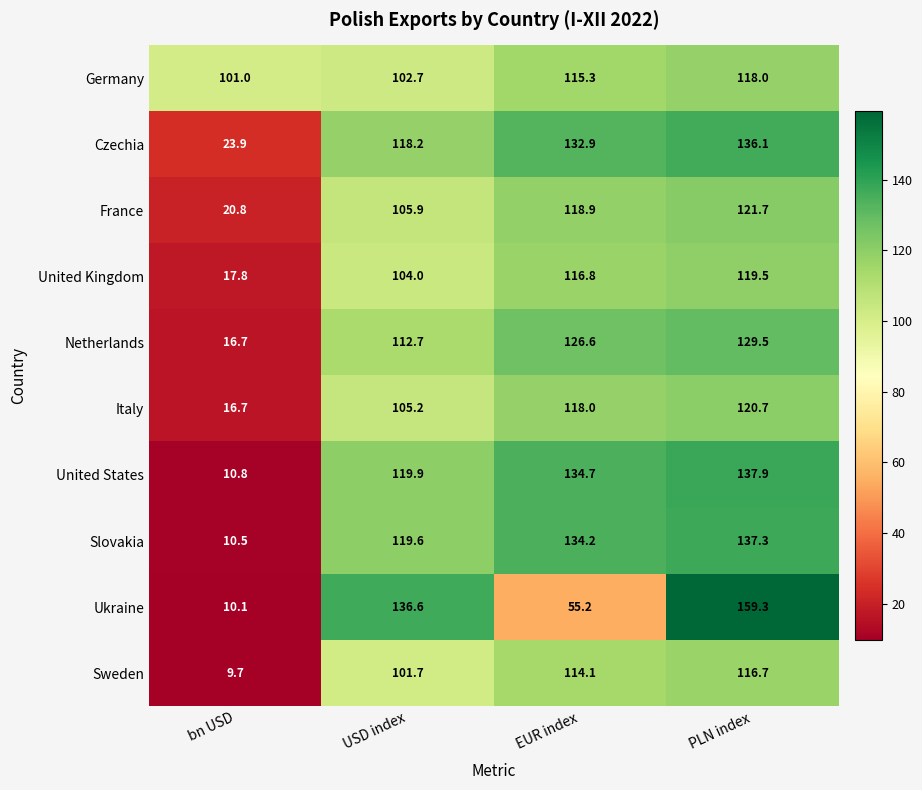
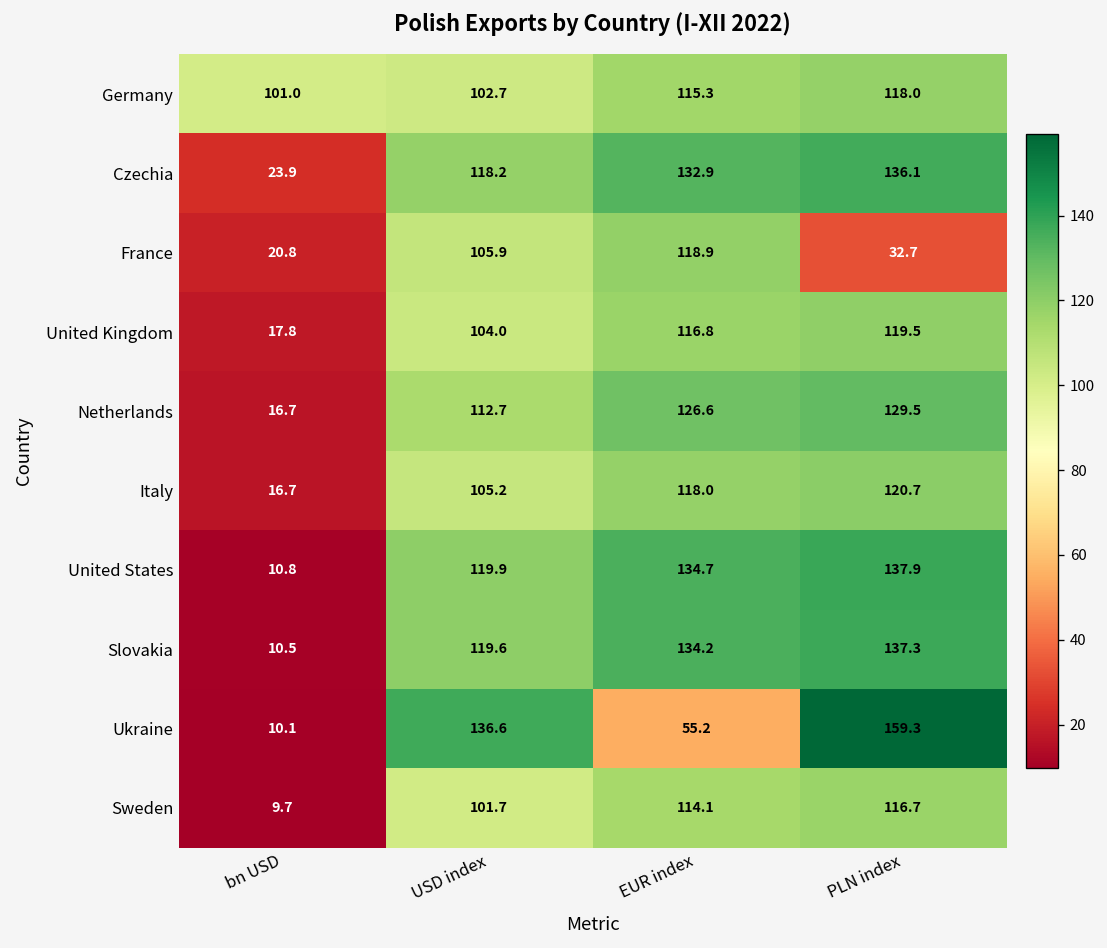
  {
    "Germany": {
      "bn USD": 101.0,
      "USD index": 102.7,
      "EUR index": 115.3,
      "PLN index": 118.0
    },
    "Czechia": {
      "bn USD": 23.9,
      "USD index": 118.2,
      "EUR index": 132.9,
      "PLN index": 136.1
    },
    "France": {
      "bn USD": 20.8,
      "USD index": 105.9,
      "EUR index": 118.9,
-     "PLN index": 121.7
+     "PLN index": 32.7
    },
    "United Kingdom": {
      "bn USD": 17.8,
      "USD index": 104.0,
      "EUR index": 116.8,
      "PLN index": 119.5
    },
    "Netherlands": {
      "bn USD": 16.7,
      "USD index": 112.7,
      "EUR index": 126.6,
      "PLN index": 129.5
    },
    "Italy": {
      "bn USD": 16.7,
      "USD index": 105.2,
      "EUR index": 118.0,
      "PLN index": 120.7
    },
    "United States": {
      "bn USD": 10.8,
      "USD index": 119.9,
      "EUR index": 134.7,
      "PLN index": 137.9
    },
    "Slovakia": {
      "bn USD": 10.5,
      "USD index": 119.6,
      "EUR index": 134.2,
      "PLN index": 137.3
    },
    "Ukraine": {
      "bn USD": 10.1,
      "USD index": 136.6,
      "EUR index": 55.2,
      "PLN index": 159.3
    },
    "Sweden": {
      "bn USD": 9.7,
      "USD index": 101.7,
      "EUR index": 114.1,
      "PLN index": 116.7
    }
  }
